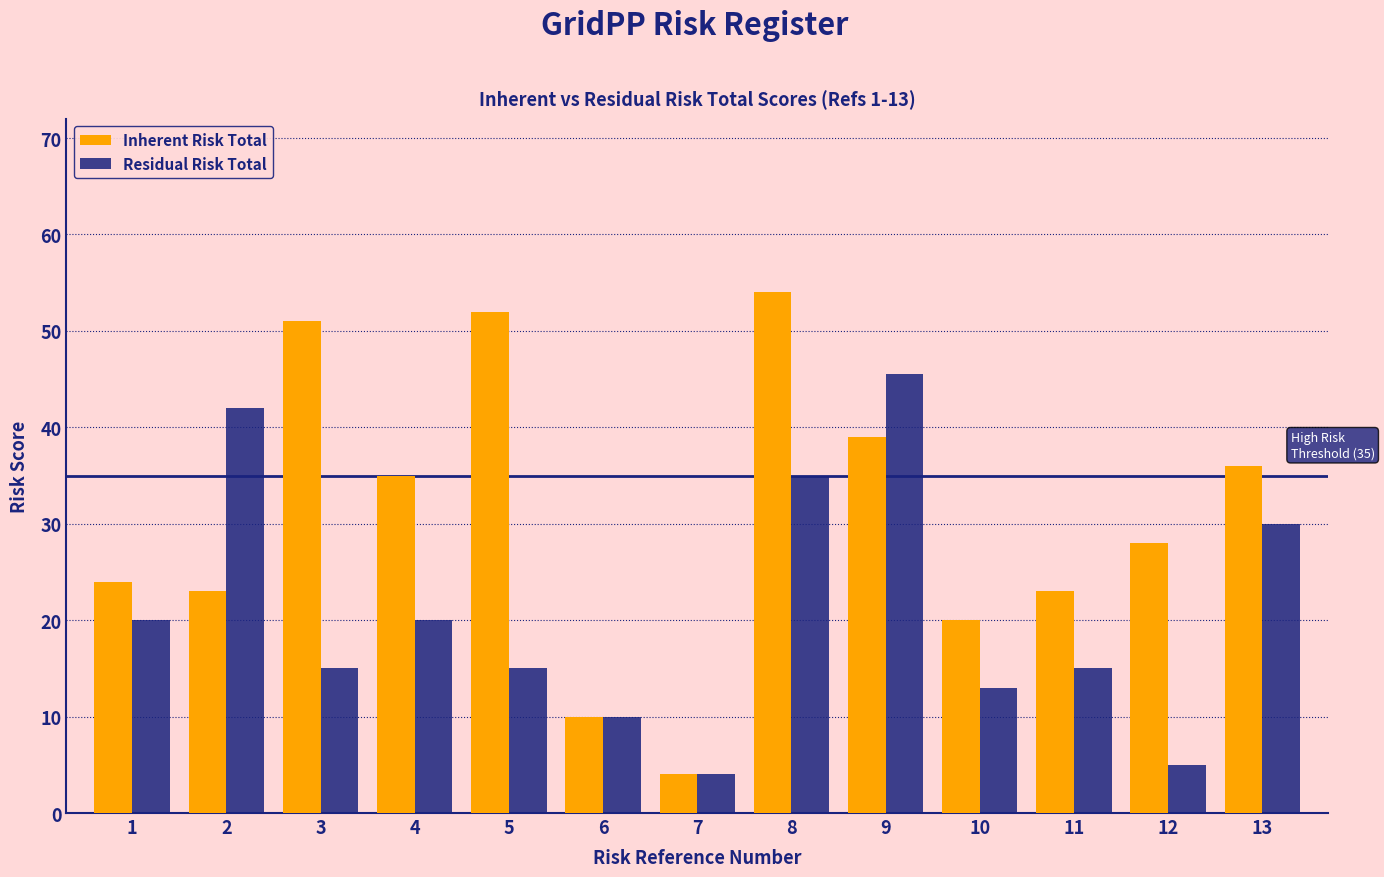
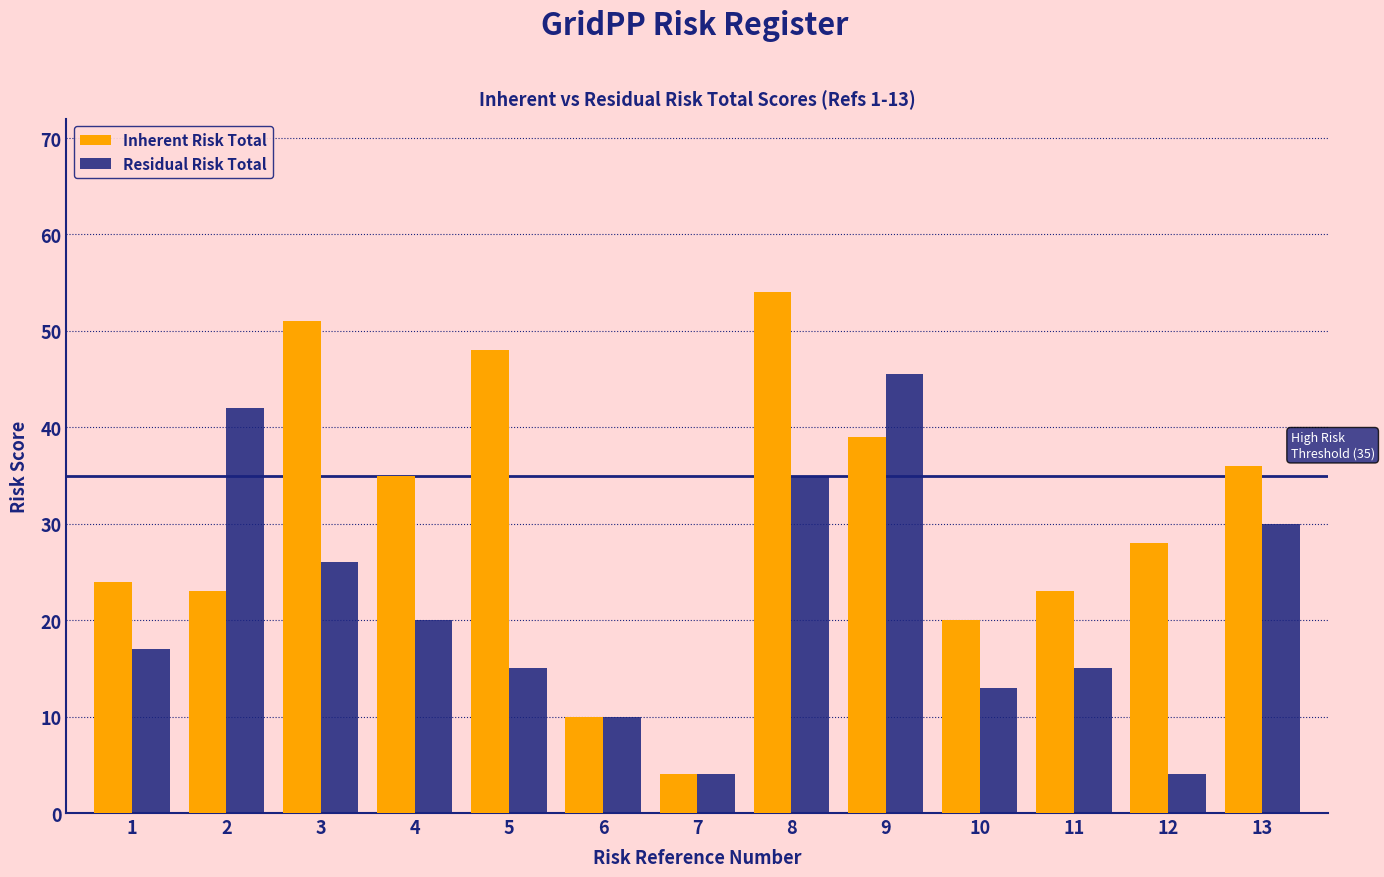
  {
    "Inherent Risk Total": {
      "1": 24,
      "2": 23,
      "3": 51,
      "4": 35,
-     "5": 52,
+     "5": 48,
      "6": 10,
      "7": 4,
      "8": 54,
      "9": 39,
      "10": 20,
      "11": 23,
      "12": 28,
      "13": 36
    },
    "Residual Risk Total": {
-     "1": 20,
+     "1": 17,
      "2": 42,
-     "3": 15,
+     "3": 26,
      "4": 20,
      "5": 15,
      "6": 10,
      "7": 4,
      "8": 35,
      "9": 46,
      "10": 13,
      "11": 15,
-     "12": 5,
+     "12": 4,
      "13": 30
    }
  }
